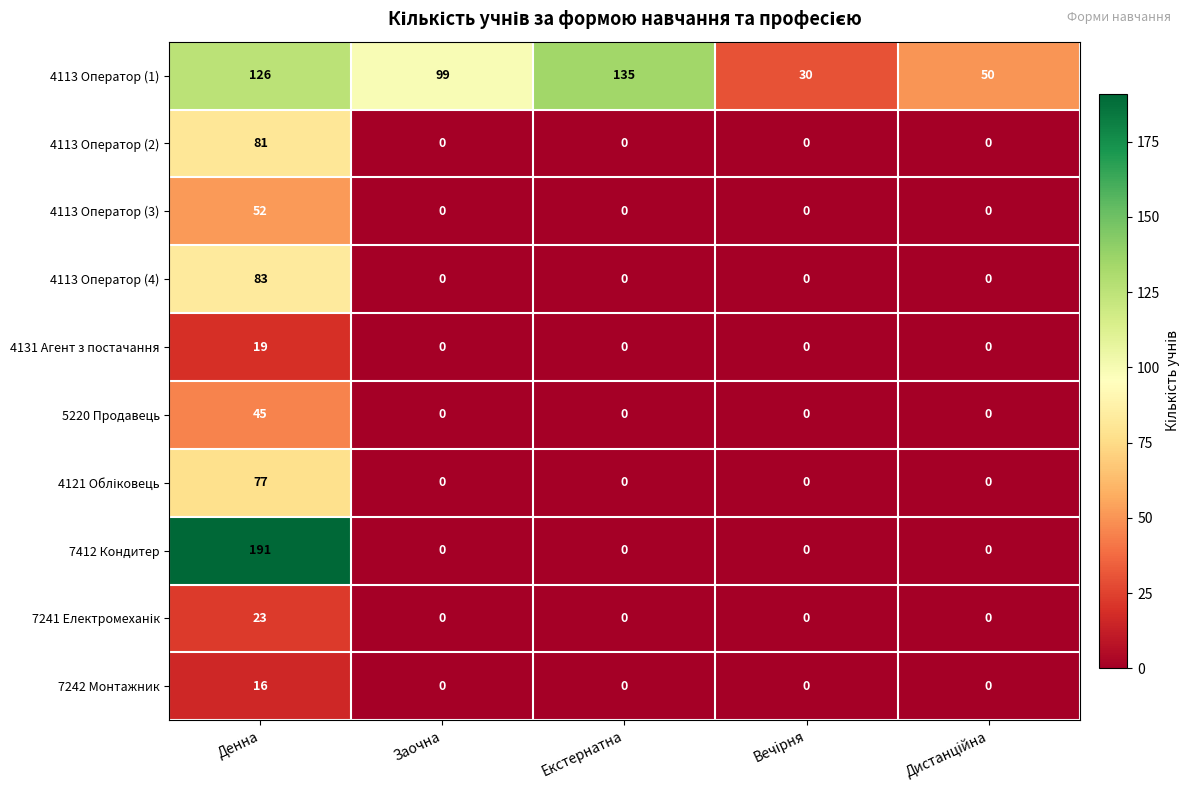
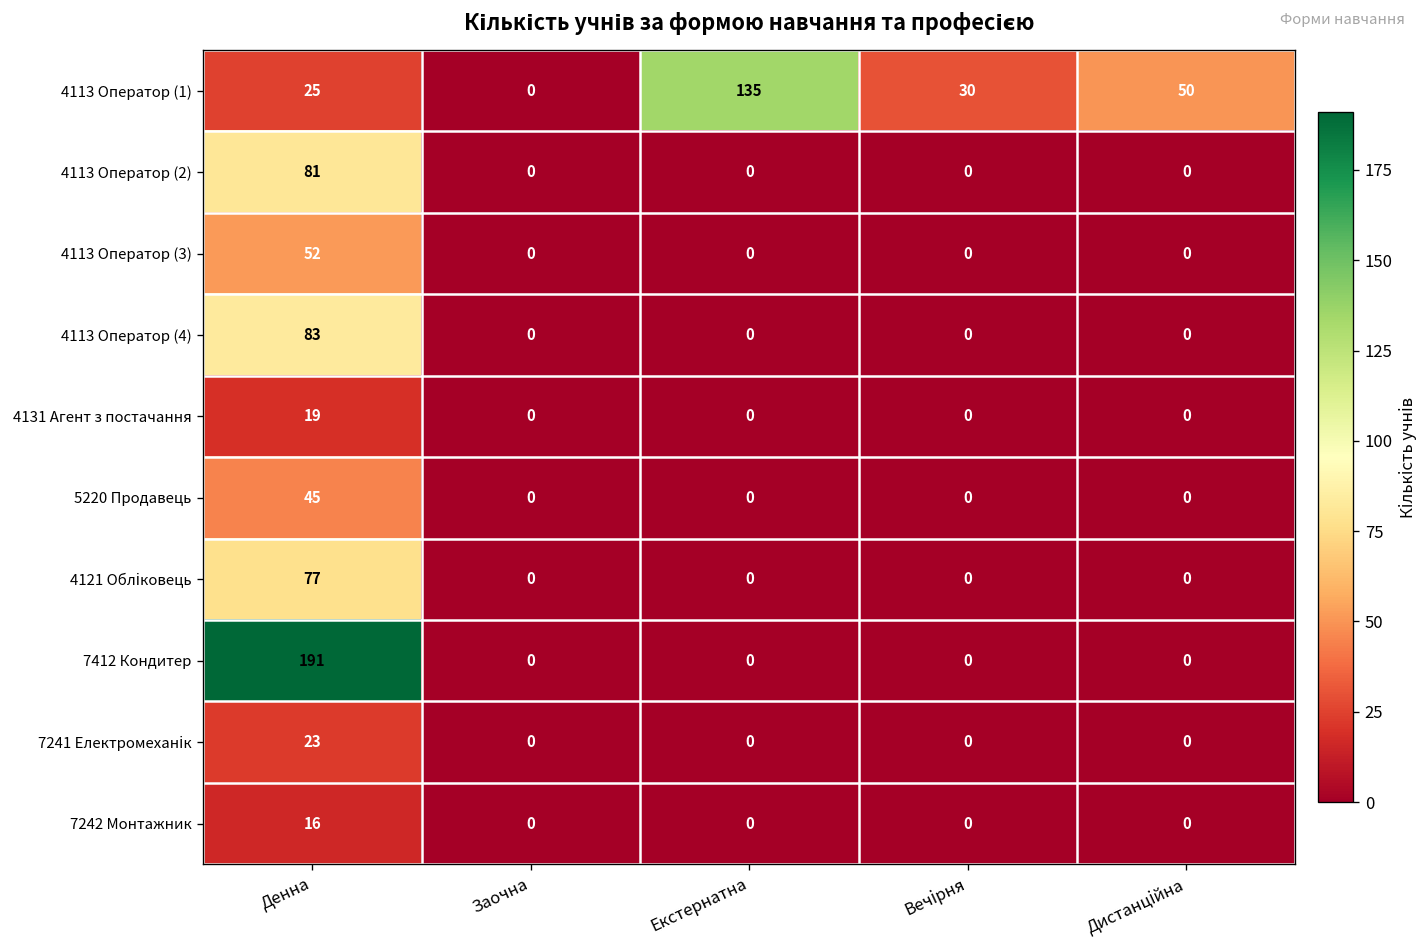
  {
    "4113 Оператор (1)": {
-     "Денна": 126,
-     "Заочна": 99,
+     "Денна": 25,
+     "Заочна": 0,
      "Екстернатна": 135,
      "Вечірня": 30,
      "Дистанційна": 50
    },
    "4113 Оператор (2)": {
      "Денна": 81,
      "Заочна": 0,
      "Екстернатна": 0,
      "Вечірня": 0,
      "Дистанційна": 0
    },
    "4113 Оператор (3)": {
      "Денна": 52,
      "Заочна": 0,
      "Екстернатна": 0,
      "Вечірня": 0,
      "Дистанційна": 0
    },
    "4113 Оператор (4)": {
      "Денна": 83,
      "Заочна": 0,
      "Екстернатна": 0,
      "Вечірня": 0,
      "Дистанційна": 0
    },
    "4131 Агент з постачання": {
      "Денна": 19,
      "Заочна": 0,
      "Екстернатна": 0,
      "Вечірня": 0,
      "Дистанційна": 0
    },
    "5220 Продавець": {
      "Денна": 45,
      "Заочна": 0,
      "Екстернатна": 0,
      "Вечірня": 0,
      "Дистанційна": 0
    },
    "4121 Обліковець": {
      "Денна": 77,
      "Заочна": 0,
      "Екстернатна": 0,
      "Вечірня": 0,
      "Дистанційна": 0
    },
    "7412 Кондитер": {
      "Денна": 191,
      "Заочна": 0,
      "Екстернатна": 0,
      "Вечірня": 0,
      "Дистанційна": 0
    },
    "7241 Електромеханік": {
      "Денна": 23,
      "Заочна": 0,
      "Екстернатна": 0,
      "Вечірня": 0,
      "Дистанційна": 0
    },
    "7242 Монтажник": {
      "Денна": 16,
      "Заочна": 0,
      "Екстернатна": 0,
      "Вечірня": 0,
      "Дистанційна": 0
    }
  }
